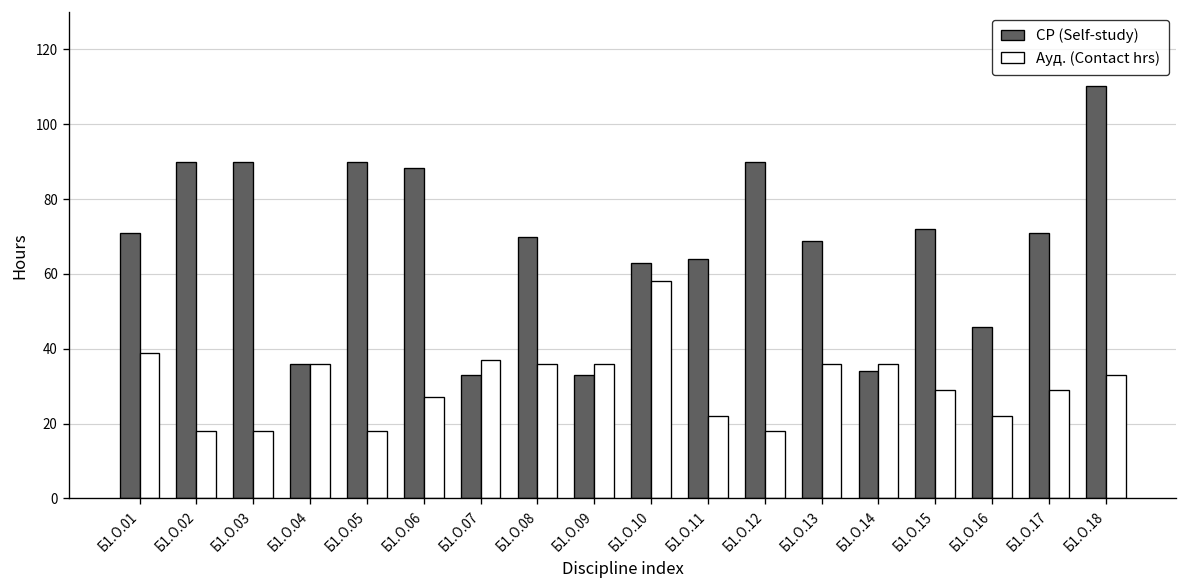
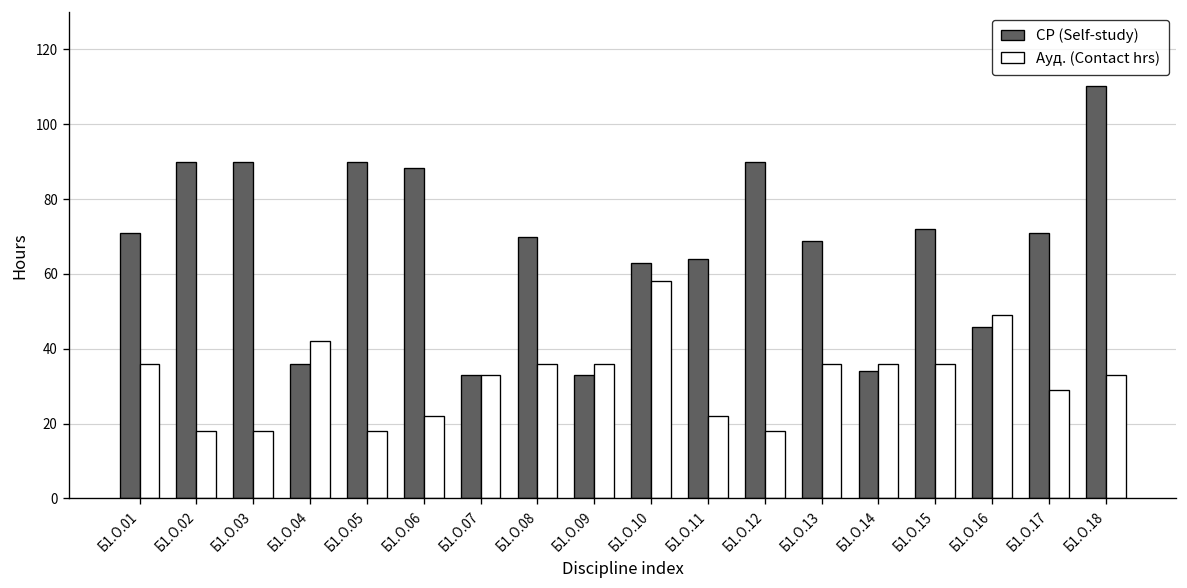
  {
    "СР (Self-study)": {
      "Б1.О.01": 71,
      "Б1.О.02": 90,
      "Б1.О.03": 90,
      "Б1.О.04": 36,
      "Б1.О.05": 90,
      "Б1.О.06": 88,
      "Б1.О.07": 33,
      "Б1.О.08": 70,
      "Б1.О.09": 33,
      "Б1.О.10": 63,
      "Б1.О.11": 64,
      "Б1.О.12": 90,
      "Б1.О.13": 69,
      "Б1.О.14": 34,
      "Б1.О.15": 72,
      "Б1.О.16": 46,
      "Б1.О.17": 71,
      "Б1.О.18": 110
    },
    "Ауд. (Contact hrs)": {
-     "Б1.О.01": 39,
+     "Б1.О.01": 36,
      "Б1.О.02": 18,
      "Б1.О.03": 18,
-     "Б1.О.04": 36,
+     "Б1.О.04": 42,
      "Б1.О.05": 18,
-     "Б1.О.06": 27,
-     "Б1.О.07": 37,
+     "Б1.О.06": 22,
+     "Б1.О.07": 33,
      "Б1.О.08": 36,
      "Б1.О.09": 36,
      "Б1.О.10": 58,
      "Б1.О.11": 22,
      "Б1.О.12": 18,
      "Б1.О.13": 36,
      "Б1.О.14": 36,
-     "Б1.О.15": 29,
-     "Б1.О.16": 22,
+     "Б1.О.15": 36,
+     "Б1.О.16": 49,
      "Б1.О.17": 29,
      "Б1.О.18": 33
    }
  }
